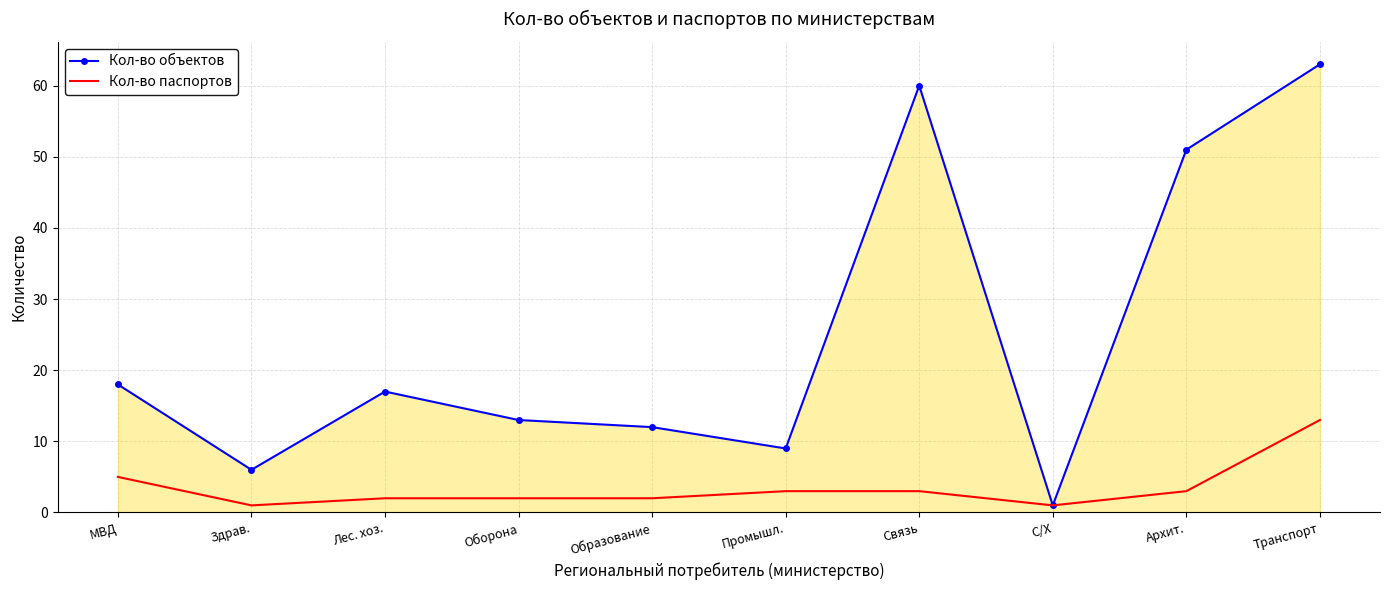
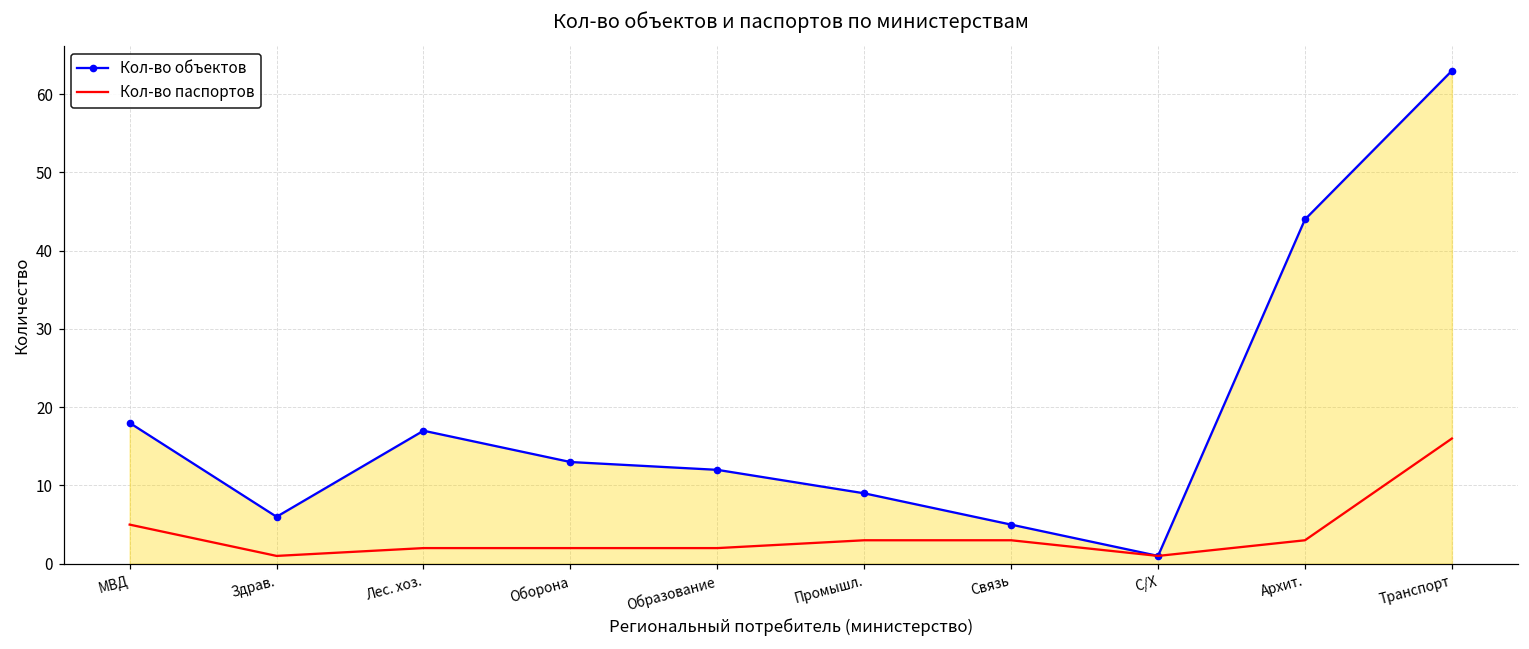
  {
    "Кол-во объектов": {
      "МВД": 18,
      "Здрав.": 6,
      "Лес. хоз.": 17,
      "Оборона": 13,
      "Образование": 12,
      "Промышл.": 9,
-     "Связь": 60,
-     "Архит.": 51,
+     "Связь": 5,
+     "Архит.": 44,
      "Транспорт": 63
    },
    "Кол-во паспортов": {
      "МВД": 5,
      "Здрав.": 1,
      "Лес. хоз.": 2,
      "Оборона": 2,
      "Образование": 2,
      "Промышл.": 3,
      "Связь": 3,
      "Архит.": 3,
-     "Транспорт": 13
+     "Транспорт": 16
    }
  }
